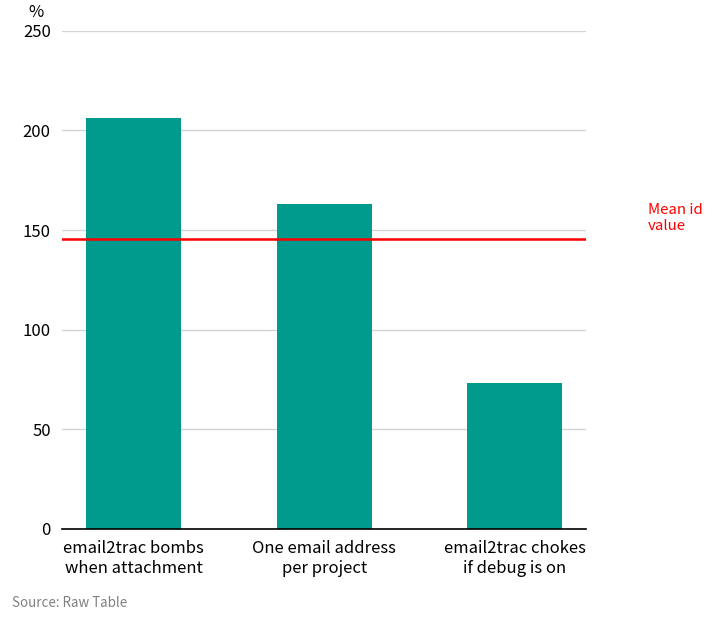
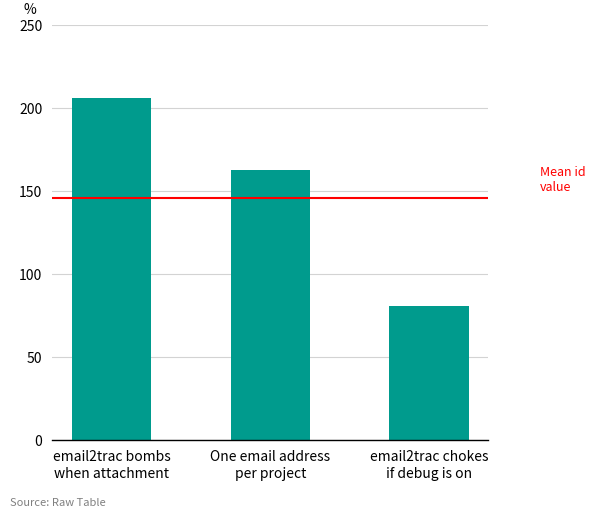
  {
    "email2trac bombs when attachment": 206,
    "One email address per project": 163,
-   "email2trac chokes if debug is on": 73
+   "email2trac chokes if debug is on": 81
  }
